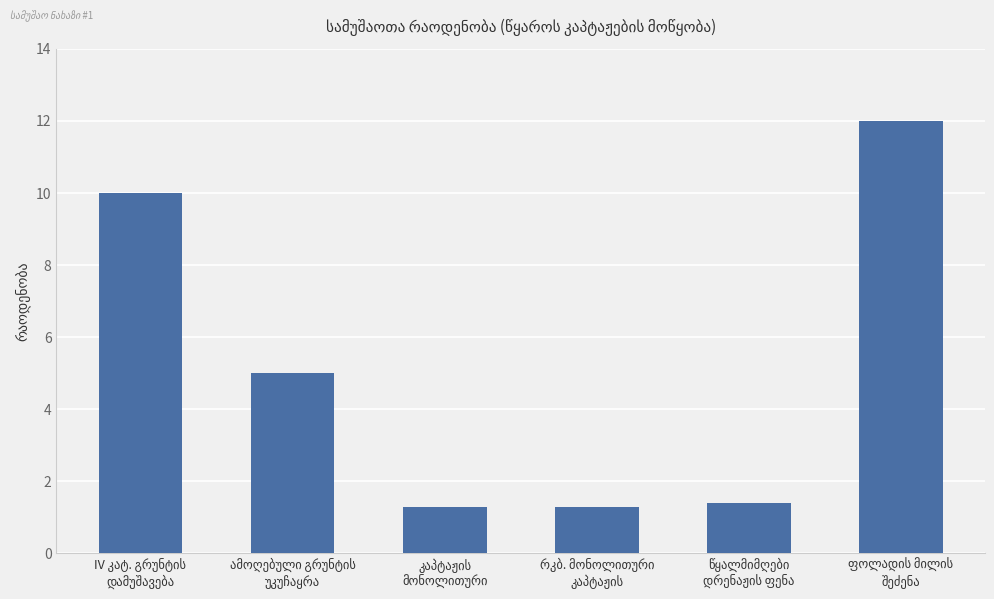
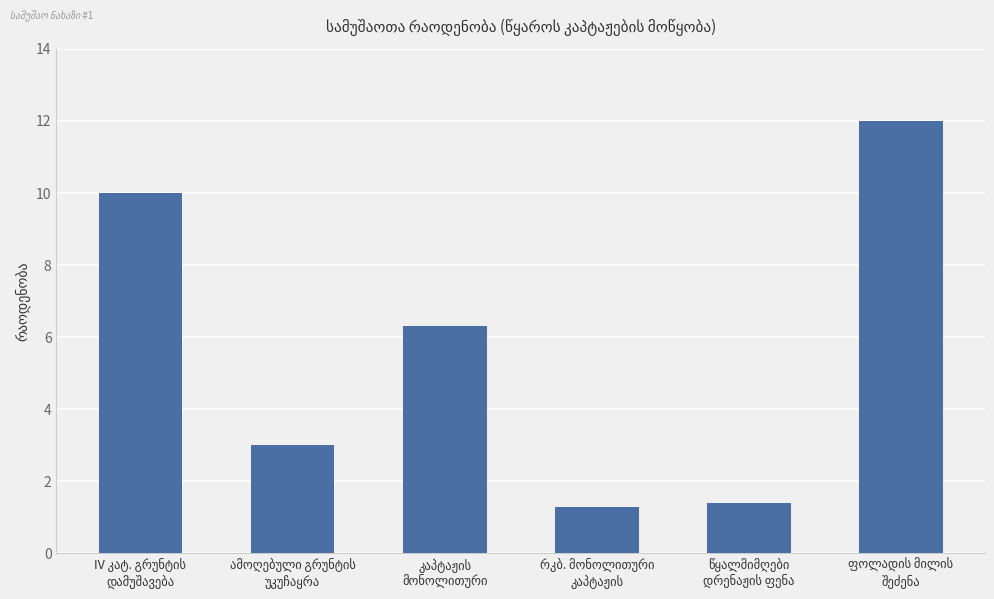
  {
    "IV კატ. გრუნტის დამუშავება": 10.0,
-   "ამოღებული გრუნტის უკუჩაყრა": 5,
-   "კაპტაჟის მონოლითური": 1.3,
+   "ამოღებული გრუნტის უკუჩაყრა": 3,
+   "კაპტაჟის მონოლითური": 6.3,
    "რკბ. მონოლითური კაპტაჟის": 1.3,
    "წყალმიმღები დრენაჟის ფენა": 1.4,
    "ფოლადის მილის შეძენა": 12.0
  }
